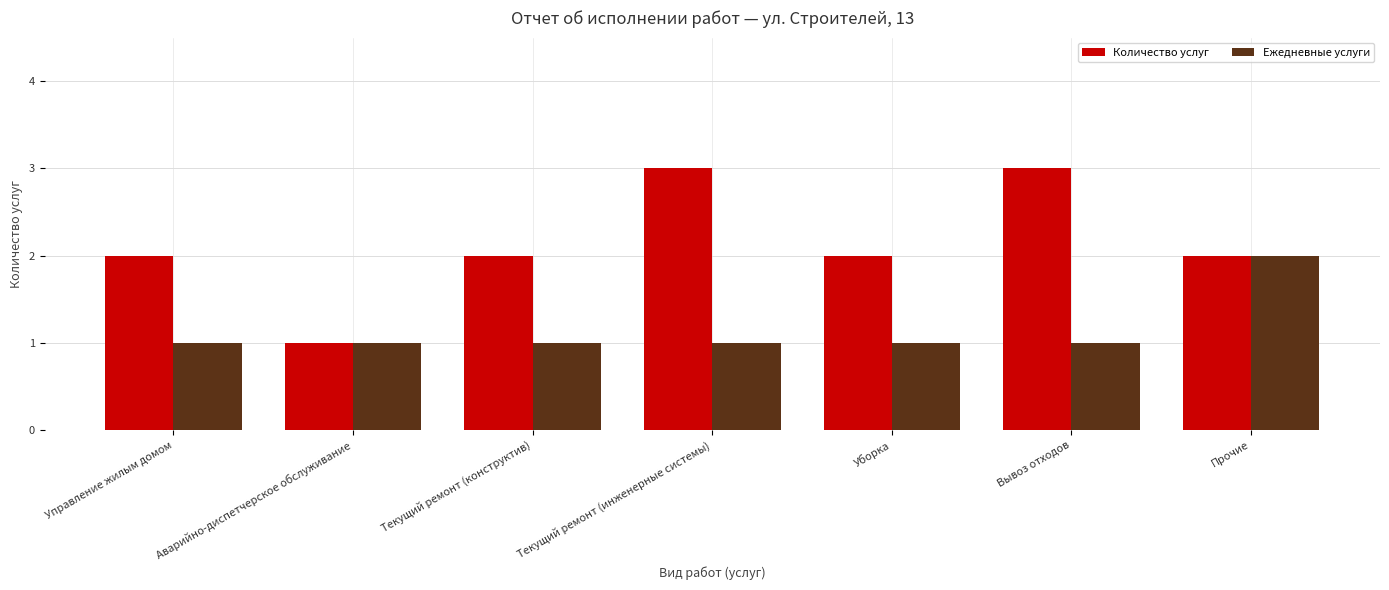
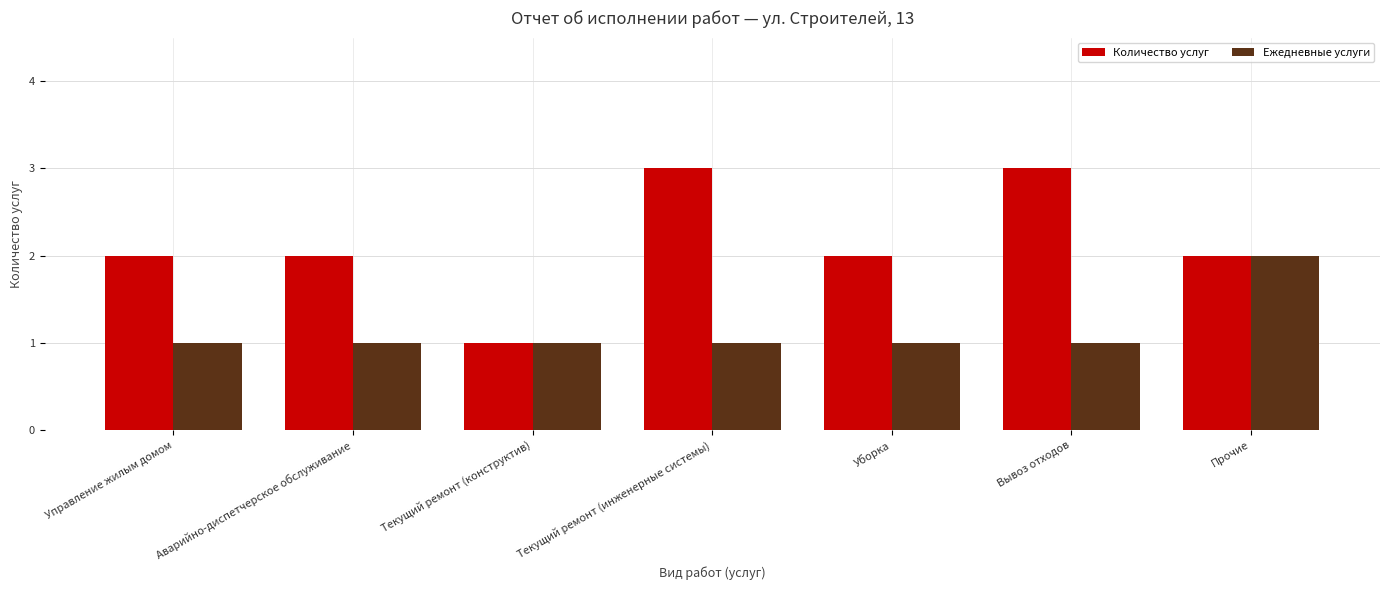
  {
    "Количество услуг": {
      "Управление жилым домом": 2,
-     "Аварийно-диспетчерское обслуживание": 1,
-     "Текущий ремонт (конструктив)": 2,
+     "Аварийно-диспетчерское обслуживание": 2,
+     "Текущий ремонт (конструктив)": 1,
      "Текущий ремонт (инженерные системы)": 3,
      "Уборка": 2,
      "Вывоз отходов": 3,
      "Прочие": 2
    },
    "Ежедневные услуги": {
      "Управление жилым домом": 1,
      "Аварийно-диспетчерское обслуживание": 1,
      "Текущий ремонт (конструктив)": 1,
      "Текущий ремонт (инженерные системы)": 1,
      "Уборка": 1,
      "Вывоз отходов": 1,
      "Прочие": 2
    }
  }
